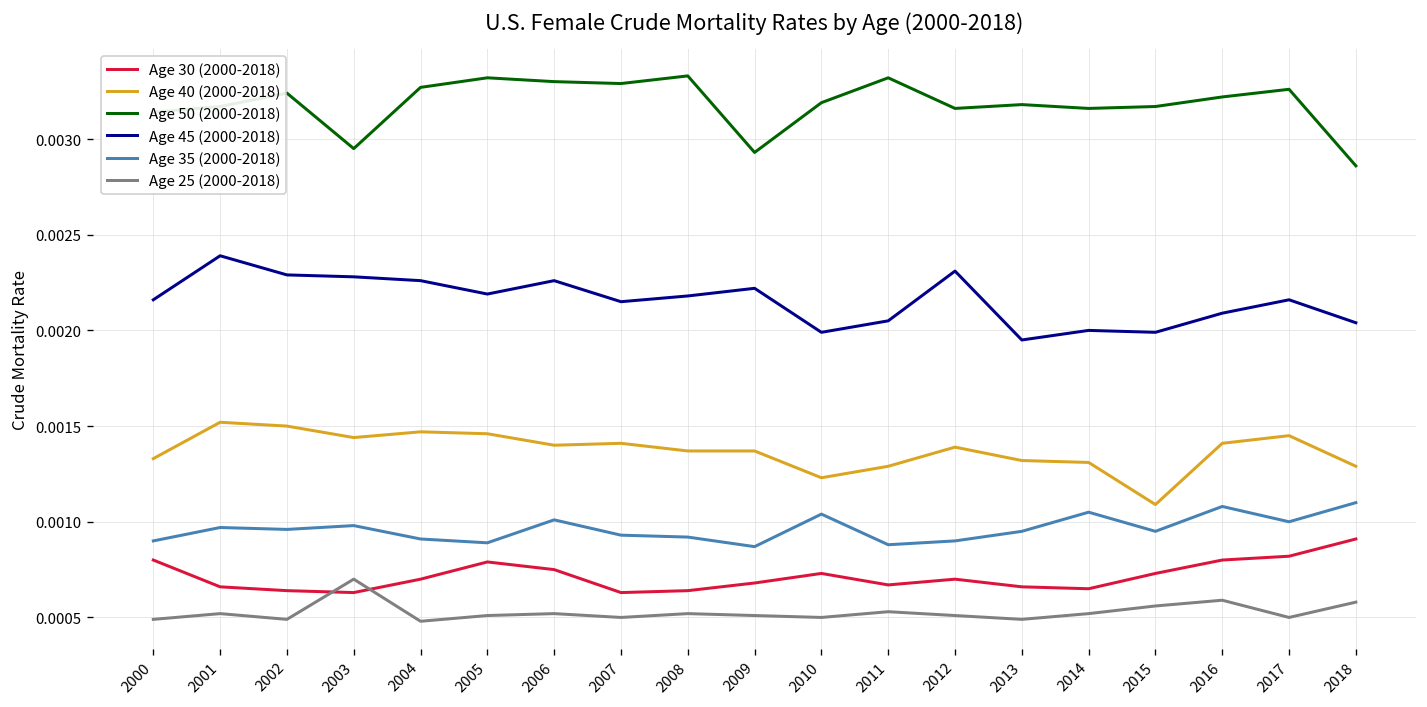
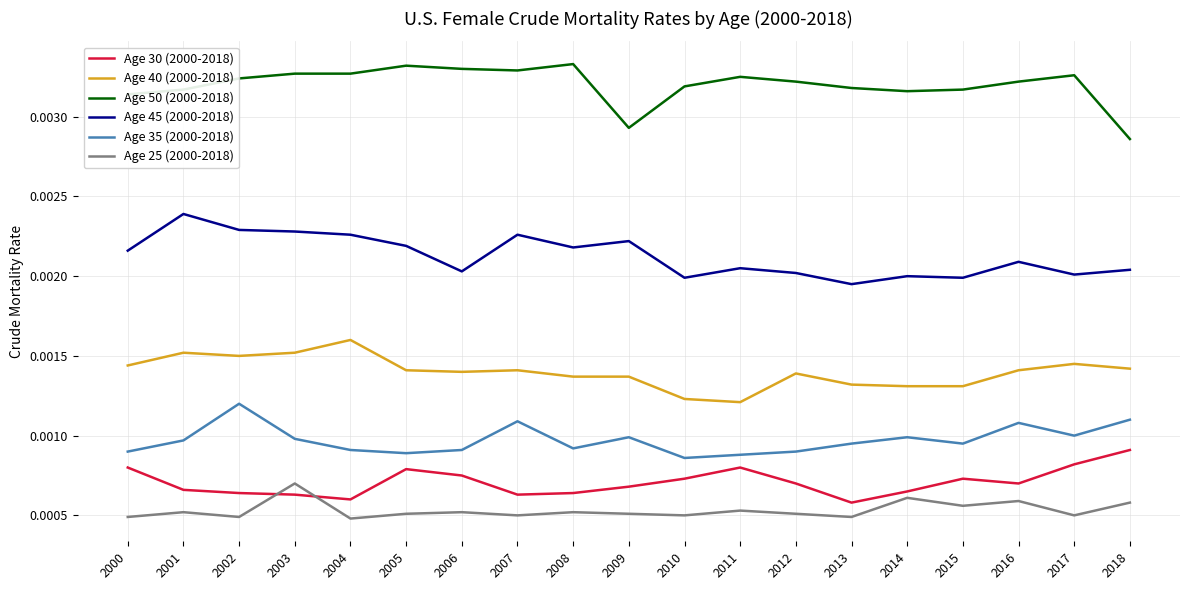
  {
    "Age 30 (2000-2018)": {
      "2000": 0.00080,
      "2001": 0.00066,
      "2002": 0.00064,
      "2003": 0.00063,
-     "2004": 0.0007,
+     "2004": 0.0006,
      "2005": 0.00079,
      "2006": 0.00075,
      "2007": 0.00063,
      "2008": 0.00064,
      "2009": 0.00068,
      "2010": 0.00073,
-     "2011": 0.00067,
+     "2011": 0.00080,
      "2012": 0.00070,
-     "2013": 0.00066,
+     "2013": 0.00058,
      "2014": 0.00065,
      "2015": 0.00073,
-     "2016": 0.0008,
+     "2016": 0.0007,
      "2017": 0.00082,
      "2018": 0.00091
    },
    "Age 40 (2000-2018)": {
-     "2000": 0.00133,
+     "2000": 0.00144,
      "2001": 0.00152,
      "2002": 0.00150,
-     "2003": 0.00144,
-     "2004": 0.00147,
-     "2005": 0.00146,
+     "2003": 0.00152,
+     "2004": 0.00160,
+     "2005": 0.00141,
      "2006": 0.00140,
      "2007": 0.00141,
      "2008": 0.00137,
      "2009": 0.00137,
      "2010": 0.00123,
-     "2011": 0.00129,
+     "2011": 0.00121,
      "2012": 0.00139,
      "2013": 0.00132,
      "2014": 0.00131,
-     "2015": 0.00109,
+     "2015": 0.00131,
      "2016": 0.00141,
      "2017": 0.00145,
-     "2018": 0.00129
+     "2018": 0.00142
    },
    "Age 50 (2000-2018)": {
      "2002": 0.00324,
-     "2003": 0.00295,
+     "2003": 0.00327,
      "2004": 0.00327,
      "2005": 0.00332,
      "2006": 0.00330,
      "2007": 0.00329,
      "2008": 0.00333,
      "2009": 0.00293,
      "2010": 0.00319,
-     "2011": 0.00332,
-     "2012": 0.00316,
+     "2011": 0.00325,
+     "2012": 0.00322,
      "2013": 0.00318,
      "2014": 0.00316,
      "2015": 0.00317,
      "2016": 0.00322,
      "2017": 0.00326,
      "2018": 0.00286
    },
    "Age 45 (2000-2018)": {
      "2000": 0.00216,
      "2001": 0.00239,
      "2002": 0.00229,
      "2003": 0.00228,
      "2004": 0.00226,
      "2005": 0.00219,
-     "2006": 0.00226,
-     "2007": 0.00215,
+     "2006": 0.00203,
+     "2007": 0.00226,
      "2008": 0.00218,
      "2009": 0.00222,
      "2010": 0.00199,
      "2011": 0.00205,
-     "2012": 0.00231,
+     "2012": 0.00202,
      "2013": 0.00195,
      "2014": 0.00200,
      "2015": 0.00199,
      "2016": 0.00209,
-     "2017": 0.00216,
+     "2017": 0.00201,
      "2018": 0.00204
    },
    "Age 35 (2000-2018)": {
      "2000": 0.00090,
      "2001": 0.00097,
-     "2002": 0.00096,
+     "2002": 0.00120,
      "2003": 0.00098,
      "2004": 0.00091,
      "2005": 0.00089,
-     "2006": 0.00101,
-     "2007": 0.00093,
+     "2006": 0.00091,
+     "2007": 0.00109,
      "2008": 0.00092,
-     "2009": 0.00087,
-     "2010": 0.00104,
+     "2009": 0.00099,
+     "2010": 0.00086,
      "2011": 0.00088,
      "2012": 0.00090,
      "2013": 0.00095,
-     "2014": 0.00105,
+     "2014": 0.00099,
      "2015": 0.00095,
      "2016": 0.00108,
      "2017": 0.00100,
      "2018": 0.00110
    },
    "Age 25 (2000-2018)": {
      "2000": 0.00049,
      "2001": 0.00052,
      "2002": 0.00049,
      "2003": 0.00070,
      "2004": 0.00048,
      "2005": 0.00051,
      "2006": 0.00052,
      "2007": 0.00050,
      "2008": 0.00052,
      "2009": 0.00051,
      "2010": 0.00050,
      "2011": 0.00053,
      "2012": 0.00051,
      "2013": 0.00049,
-     "2014": 0.00052,
+     "2014": 0.00061,
      "2015": 0.00056,
      "2016": 0.00059,
      "2017": 0.00050,
      "2018": 0.00058
    }
  }
